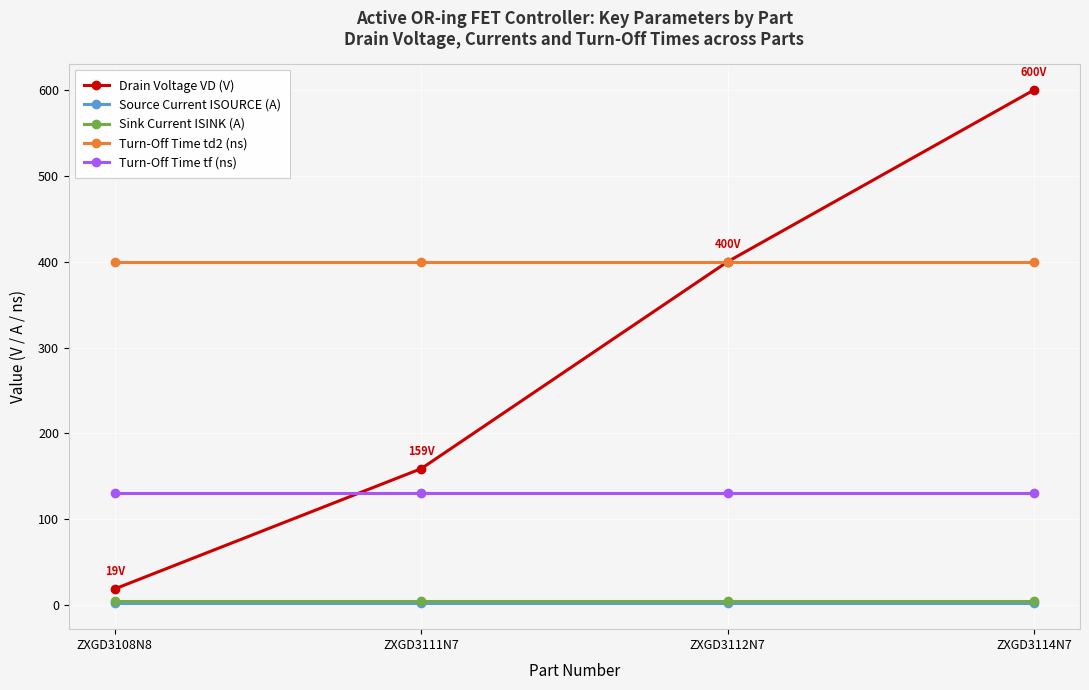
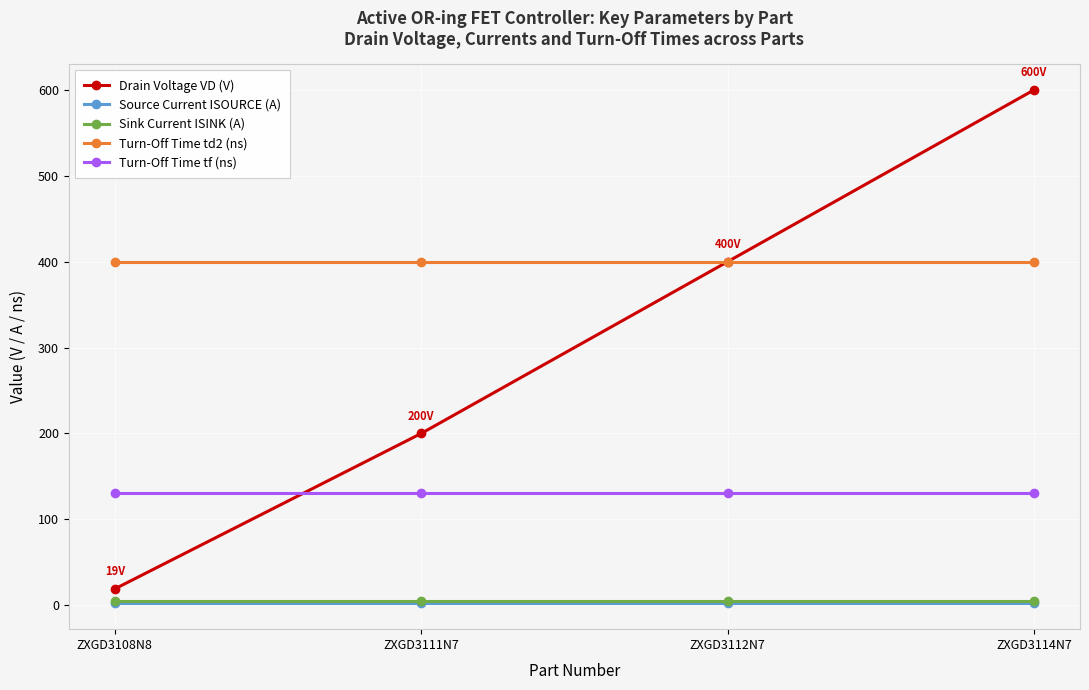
  {
    "Drain Voltage VD (V)": {
      "ZXGD3108N8": "19V",
-     "ZXGD3111N7": "159V",
+     "ZXGD3111N7": "200V",
      "ZXGD3114N7": "600V"
    },
    "Source Current ISOURCE (A)": {
      "ZXGD3108N8": "0",
      "ZXGD3111N7": "0",
      "ZXGD3112N7": "0",
      "ZXGD3114N7": "0"
    },
    "Sink Current ISINK (A)": {
      "ZXGD3108N8": "10",
      "ZXGD3111N7": "10",
      "ZXGD3112N7": "10",
      "ZXGD3114N7": "10"
    },
    "Turn-Off Time td2 (ns)": {
      "ZXGD3108N8": "400",
      "ZXGD3111N7": "400",
      "ZXGD3114N7": "400"
    },
    "Turn-Off Time tf (ns)": {
      "ZXGD3108N8": "130",
      "ZXGD3111N7": "130",
      "ZXGD3112N7": "130",
      "ZXGD3114N7": "130"
    }
  }
